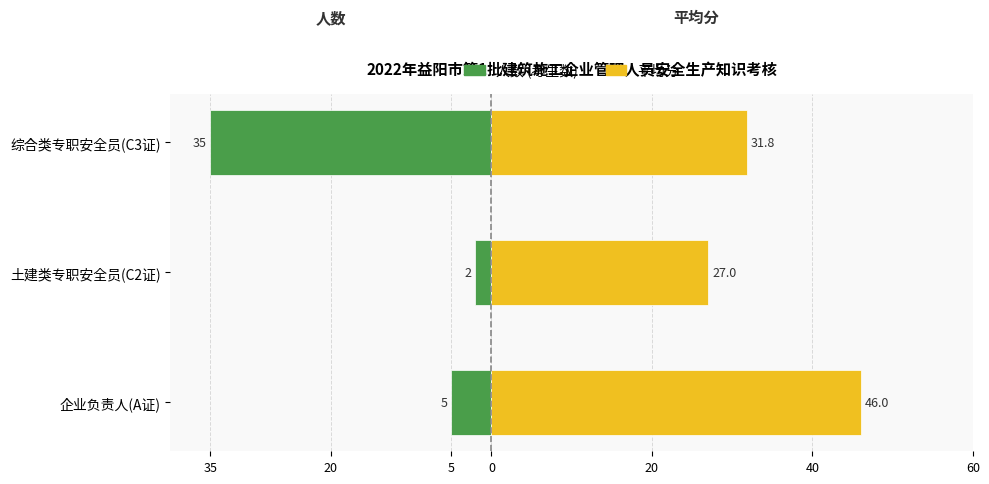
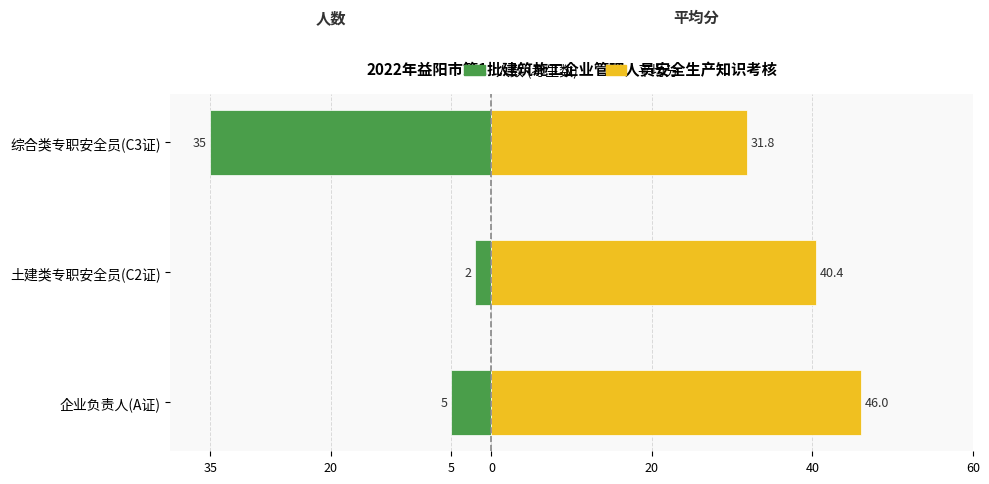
  {
    "平均分": {
      "综合类专职安全员(C3证)": 31.8,
-     "土建类专职安全员(C2证)": 27.0,
+     "土建类专职安全员(C2证)": 40.4,
      "企业负责人(A证)": 46.0
    }
  }
